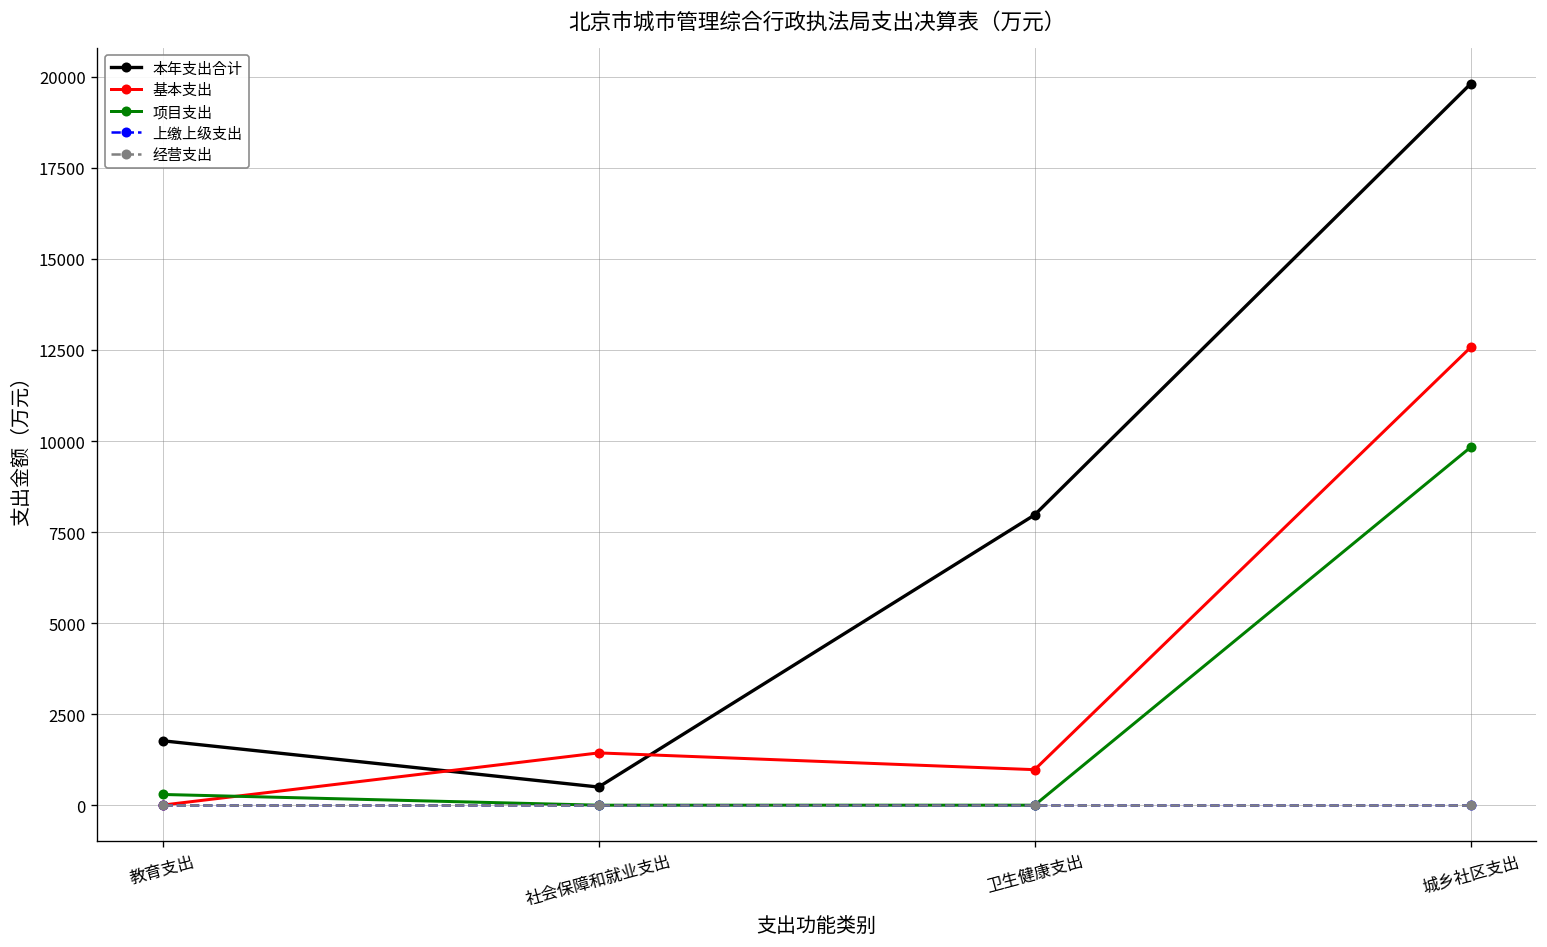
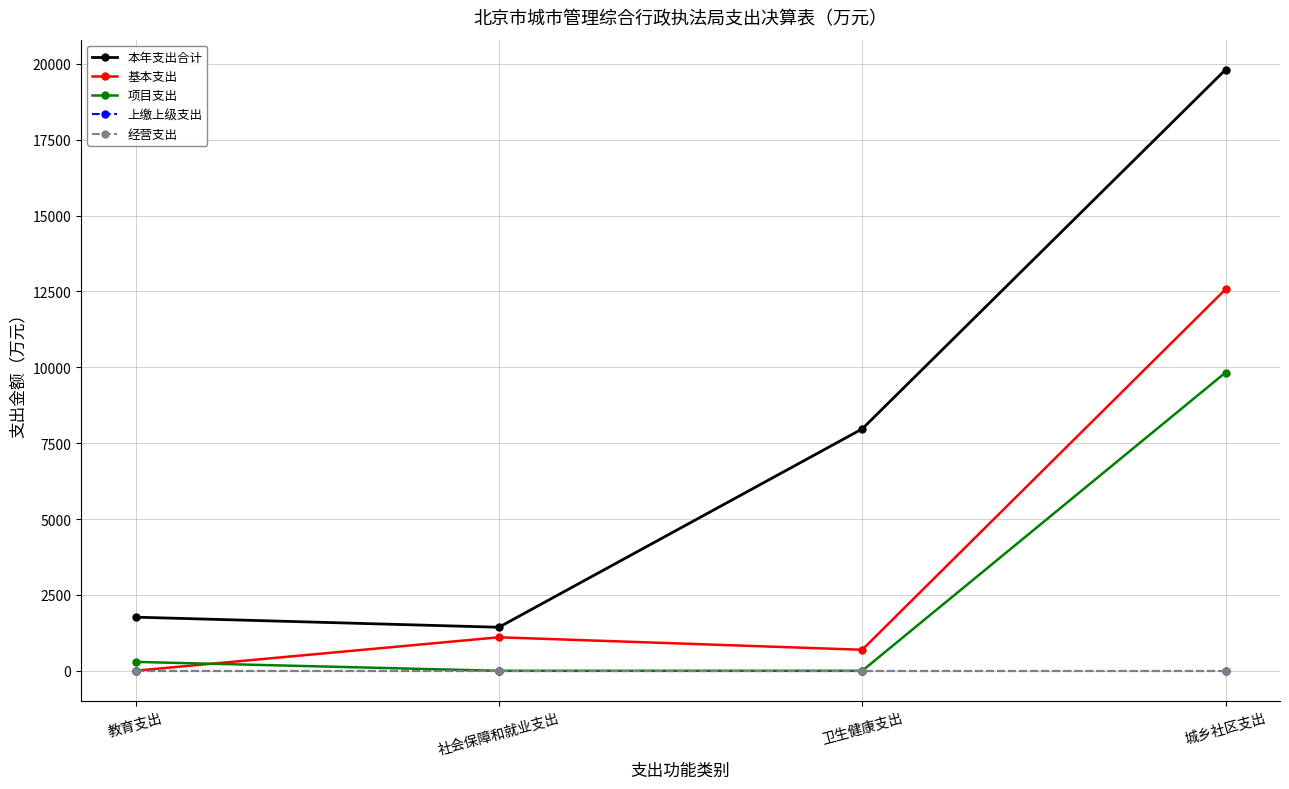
  {
    "本年支出合计": {
      "教育支出": 1800,
-     "社会保障和就业支出": 500,
+     "社会保障和就业支出": 1400,
      "卫生健康支出": 8000,
      "城乡社区支出": 19800
    },
    "基本支出": {
-     "社会保障和就业支出": 1400,
-     "卫生健康支出": 1000,
+     "社会保障和就业支出": 1100,
+     "卫生健康支出": 700,
      "城乡社区支出": 12600
    },
    "项目支出": {
      "教育支出": 300,
      "城乡社区支出": 9800
    },
    "经营支出": {
      "城乡社区支出": 0
    }
  }
